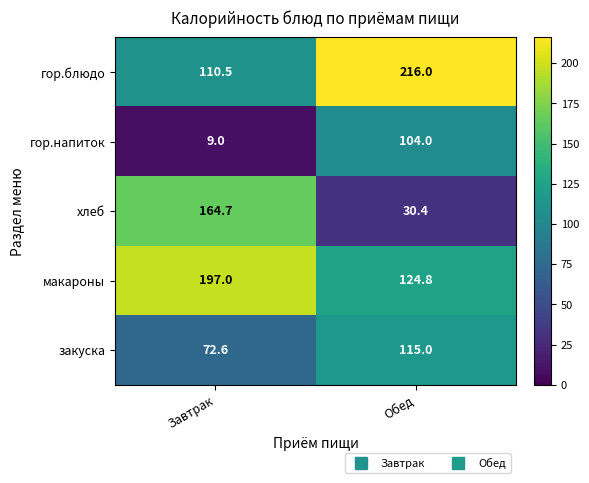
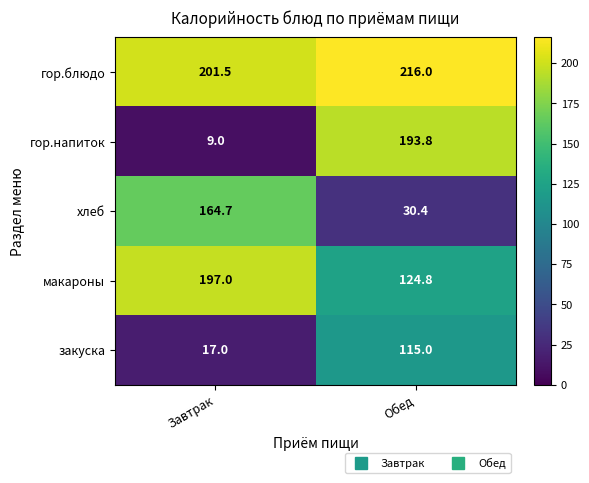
  {
    "гор.блюдо": {
-     "Завтрак": 110.5,
+     "Завтрак": 201.5,
      "Обед": 216.0
    },
    "гор.напиток": {
      "Завтрак": 9.0,
-     "Обед": 104.0
+     "Обед": 193.8
    },
    "хлеб": {
      "Завтрак": 164.7,
      "Обед": 30.4
    },
    "макароны": {
      "Завтрак": 197.0,
      "Обед": 124.8
    },
    "закуска": {
-     "Завтрак": 72.6,
+     "Завтрак": 17.0,
      "Обед": 115.0
    }
  }
